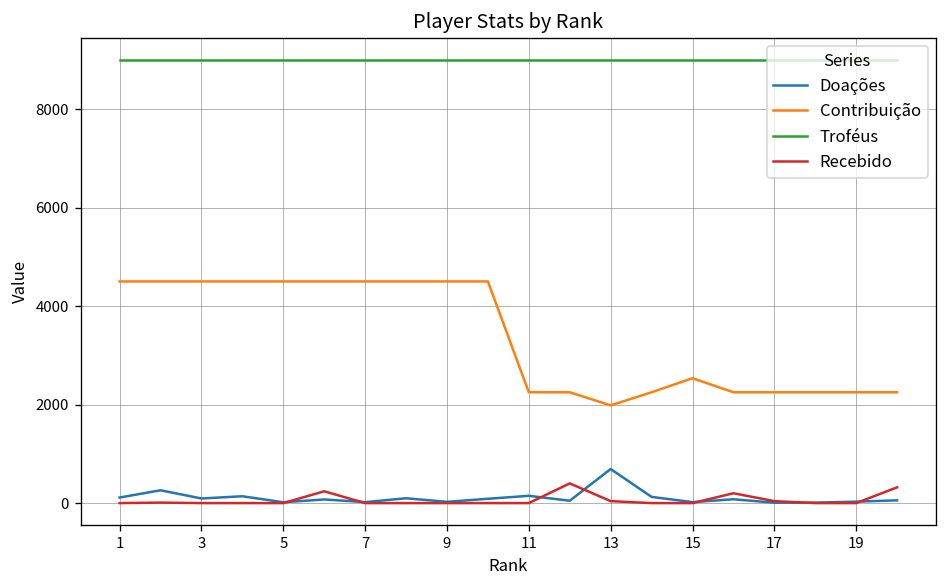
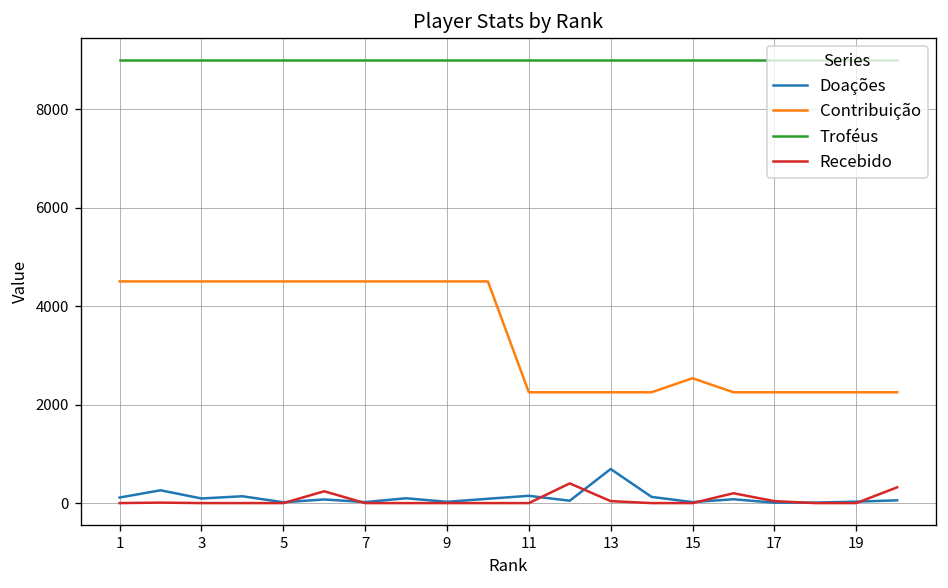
  {
    "Doações": {
      "1": 100,
      "3": 100,
      "11": 100,
      "13": 700
    },
    "Contribuição": {
      "1": 4500,
      "3": 4500,
      "5": 4500,
      "7": 4500,
      "9": 4500,
      "11": 2300,
-     "13": 2000,
+     "13": 2300,
      "15": 2500,
      "17": 2300,
      "19": 2300
    },
    "Troféus": {
      "1": 9000,
      "3": 9000,
      "5": 9000,
      "7": 9000,
      "9": 9000,
      "11": 9000,
      "13": 9000,
      "15": 9000
    },
    "Recebido": {
      "1": 0,
      "3": 0,
      "11": 0,
      "13": 0
    }
  }
